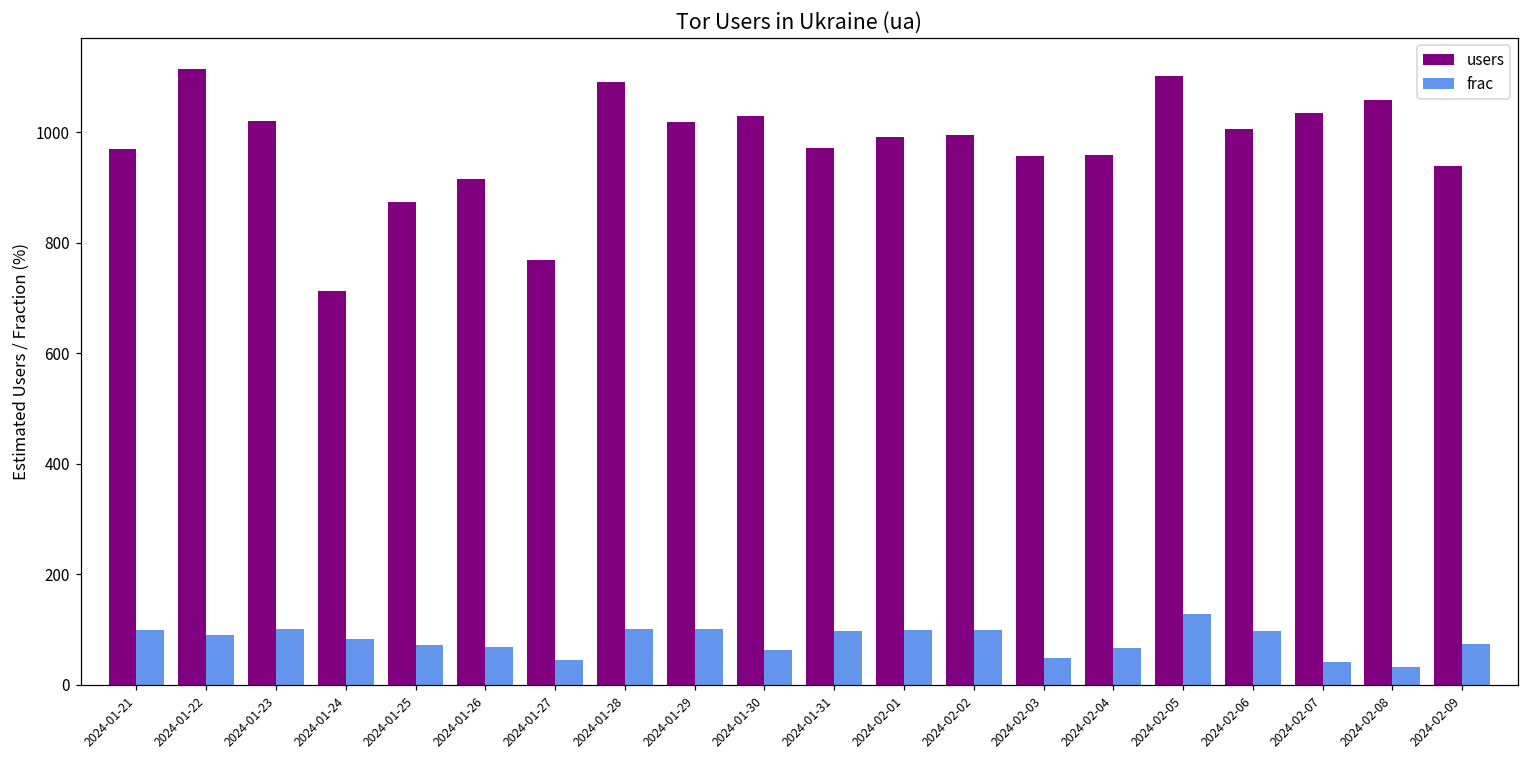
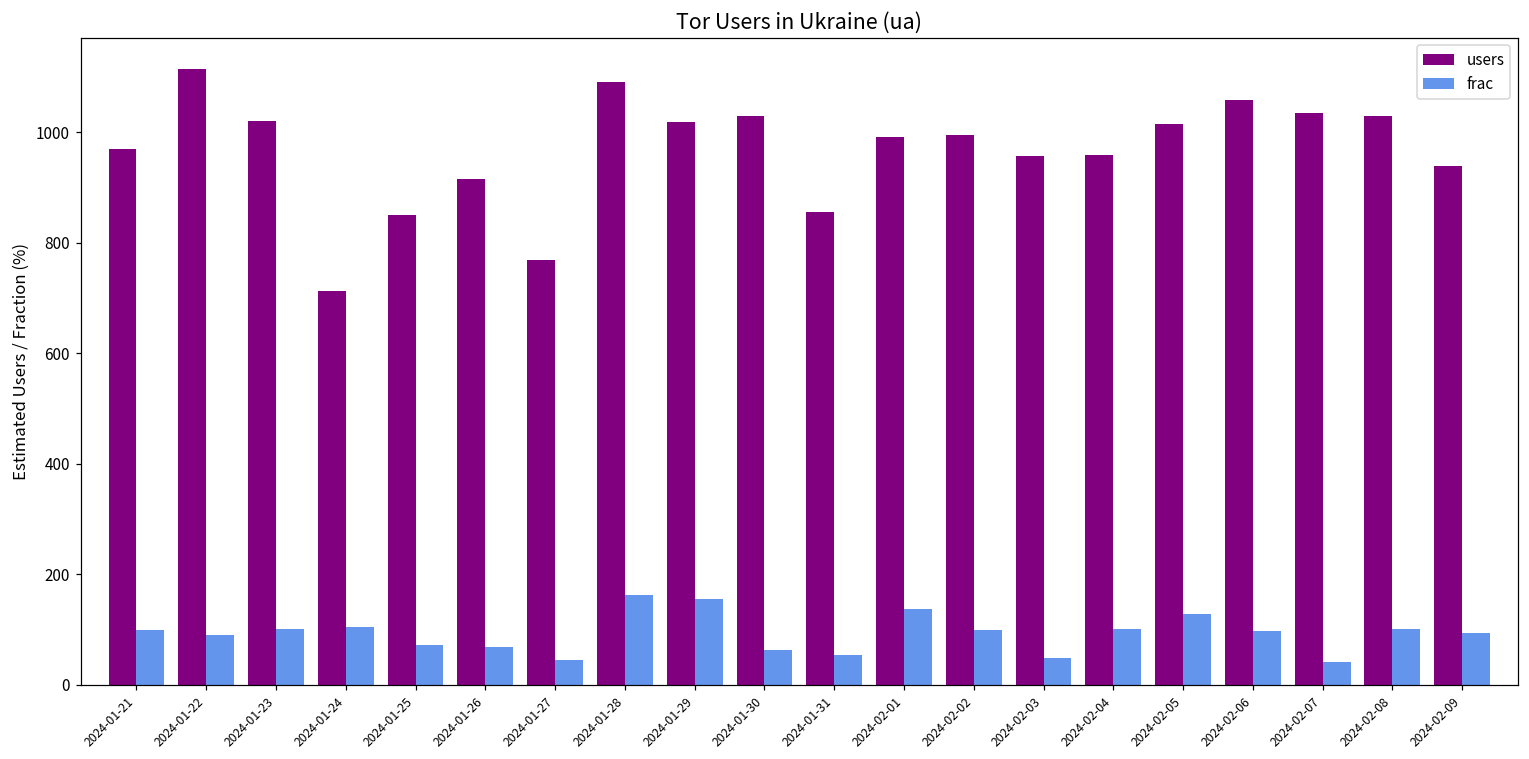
  {
    "users": {
      "2024-01-21": 970,
      "2024-01-22": 1120,
      "2024-01-23": 1020,
      "2024-01-24": 710,
-     "2024-01-25": 870,
+     "2024-01-25": 850,
      "2024-01-26": 920,
      "2024-01-27": 770,
      "2024-01-28": 1090,
      "2024-01-29": 1020,
      "2024-01-30": 1030,
-     "2024-01-31": 970,
+     "2024-01-31": 860,
      "2024-02-01": 990,
      "2024-02-02": 1000,
      "2024-02-03": 960,
      "2024-02-04": 960,
-     "2024-02-05": 1100,
-     "2024-02-06": 1010,
+     "2024-02-05": 1020,
+     "2024-02-06": 1060,
      "2024-02-07": 1040,
-     "2024-02-08": 1060,
+     "2024-02-08": 1030,
      "2024-02-09": 940
    },
    "frac": {
      "2024-01-21": 100,
      "2024-01-22": 90,
      "2024-01-23": 100,
-     "2024-01-24": 80,
+     "2024-01-24": 110,
      "2024-01-25": 70,
      "2024-01-26": 70,
      "2024-01-27": 50,
-     "2024-01-28": 100,
-     "2024-01-29": 100,
+     "2024-01-28": 160,
+     "2024-01-29": 160,
      "2024-01-30": 60,
-     "2024-01-31": 100,
-     "2024-02-01": 100,
+     "2024-01-31": 50,
+     "2024-02-01": 140,
      "2024-02-02": 100,
      "2024-02-03": 50,
-     "2024-02-04": 70,
+     "2024-02-04": 100,
      "2024-02-05": 130,
      "2024-02-06": 100,
      "2024-02-07": 40,
-     "2024-02-08": 30,
-     "2024-02-09": 70
+     "2024-02-08": 100,
+     "2024-02-09": 90
    }
  }
